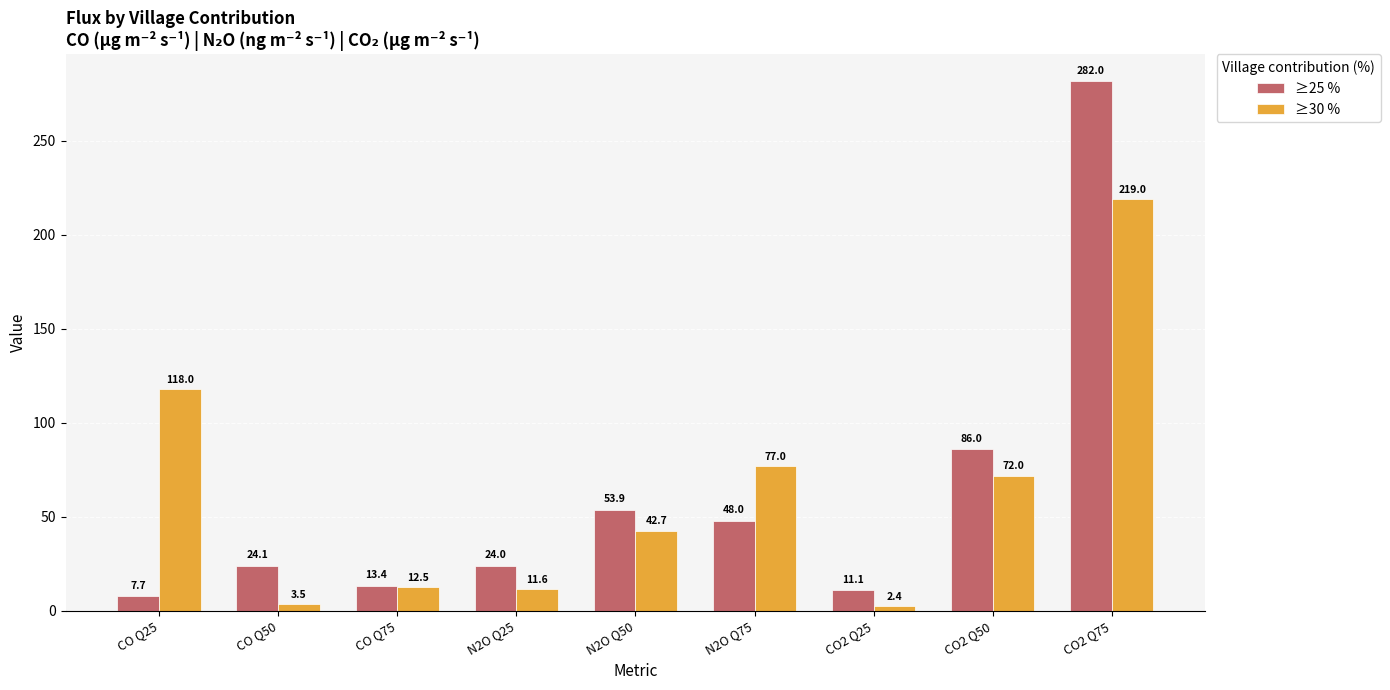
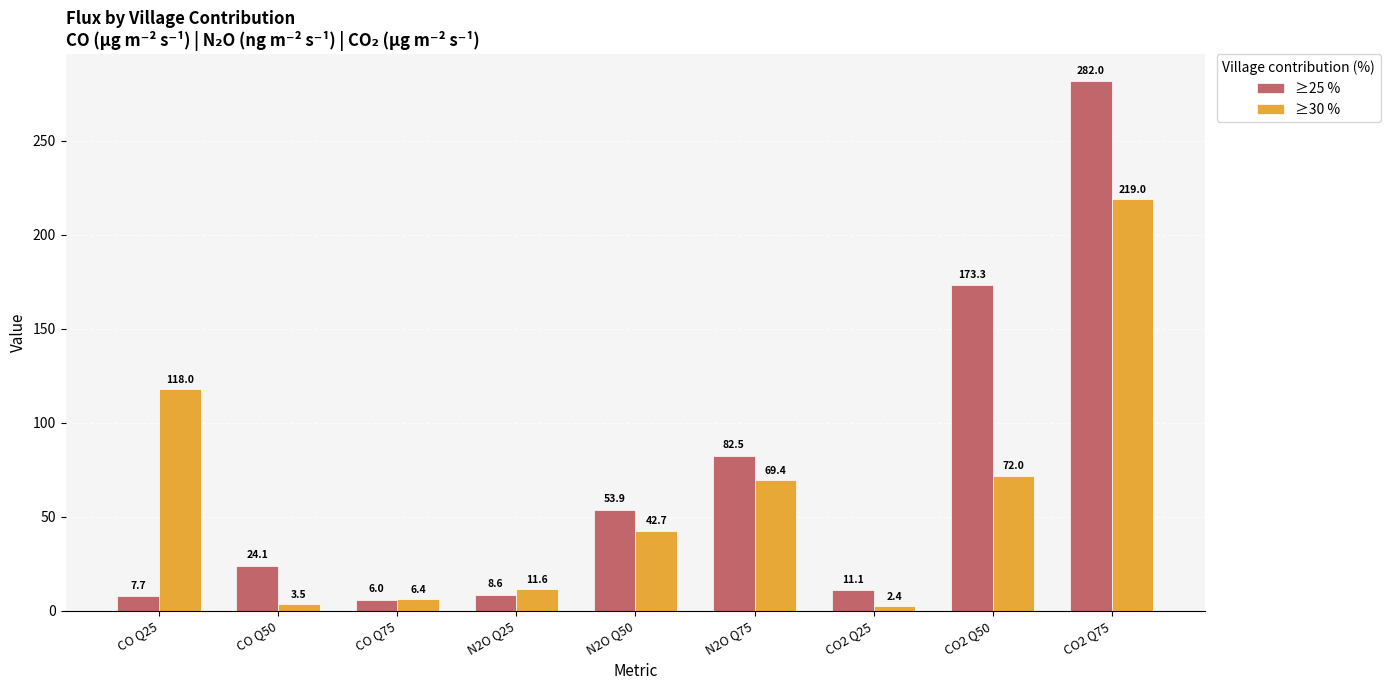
  {
    "≥25 %": {
      "CO Q25": 7.7,
      "CO Q50": 24.1,
-     "CO Q75": 13.4,
-     "N2O Q25": 24.0,
+     "CO Q75": 6.0,
+     "N2O Q25": 8.6,
      "N2O Q50": 53.9,
-     "N2O Q75": 48.0,
+     "N2O Q75": 82.5,
      "CO2 Q25": 11.1,
-     "CO2 Q50": 86.0,
+     "CO2 Q50": 173.3,
      "CO2 Q75": 282.0
    },
    "≥30 %": {
      "CO Q25": 118.0,
      "CO Q50": 3.5,
-     "CO Q75": 12.5,
+     "CO Q75": 6.4,
      "N2O Q25": 11.6,
      "N2O Q50": 42.7,
-     "N2O Q75": 77.0,
+     "N2O Q75": 69.4,
      "CO2 Q25": 2.4,
      "CO2 Q50": 72.0,
      "CO2 Q75": 219.0
    }
  }
